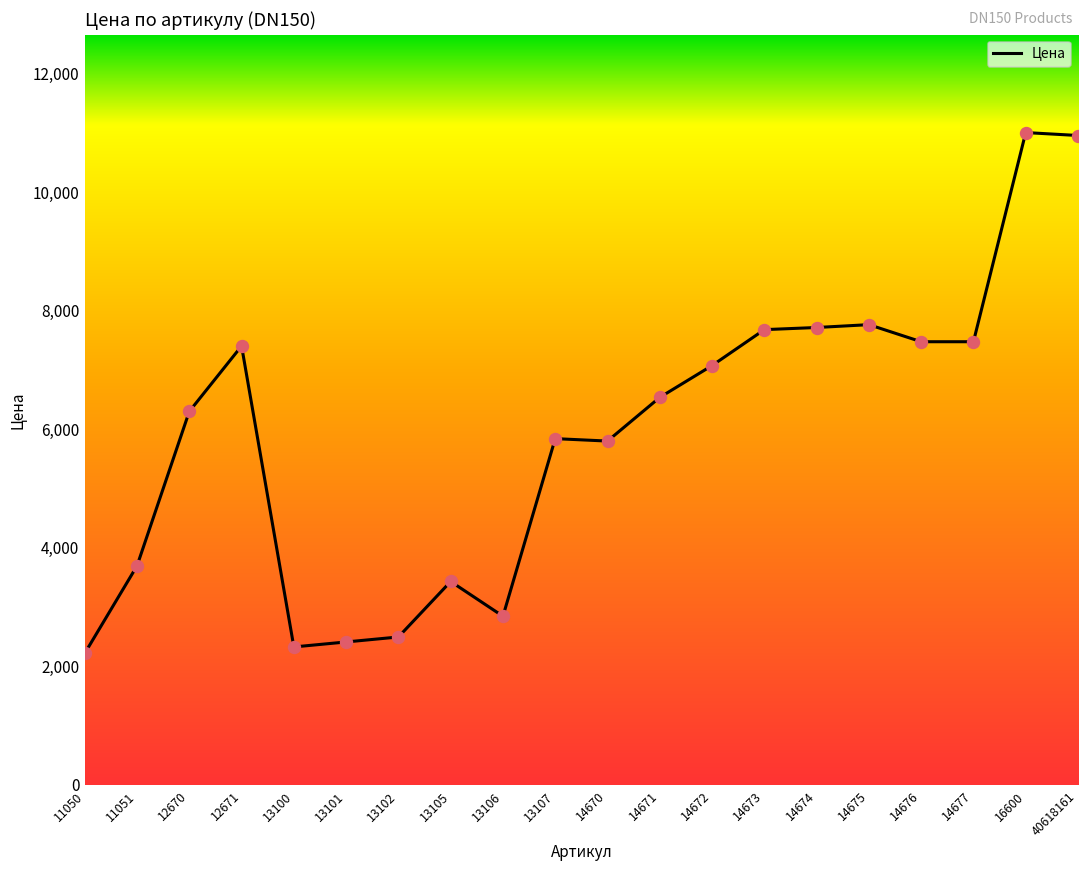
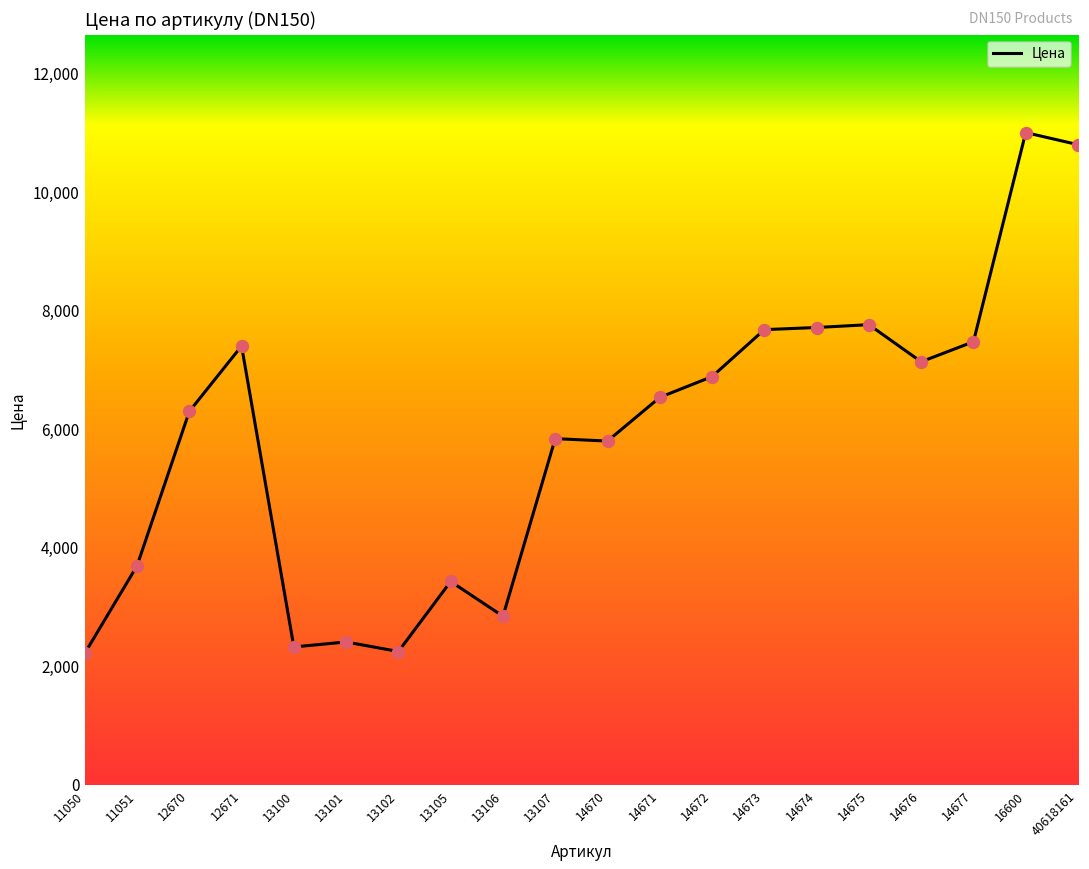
  {
    "11050": "2,200",
    "11051": "3,700",
    "12670": "6,300",
    "12671": "7,400",
    "13100": "2,300",
    "13101": "2,400",
-   "13102": "2,500",
+   "13102": "2,300",
    "13105": "3,400",
    "13106": "2,800",
    "13107": "5,800",
    "14670": "5,800",
    "14671": "6,500",
-   "14672": "7,100",
+   "14672": "6,900",
    "14673": "7,700",
    "14674": "7,700",
    "14675": "7,800",
-   "14676": "7,500",
+   "14676": "7,100",
    "14677": "7,500",
    "16600": "11,000",
-   "40618161": "11,000"
+   "40618161": "10,800"
  }
